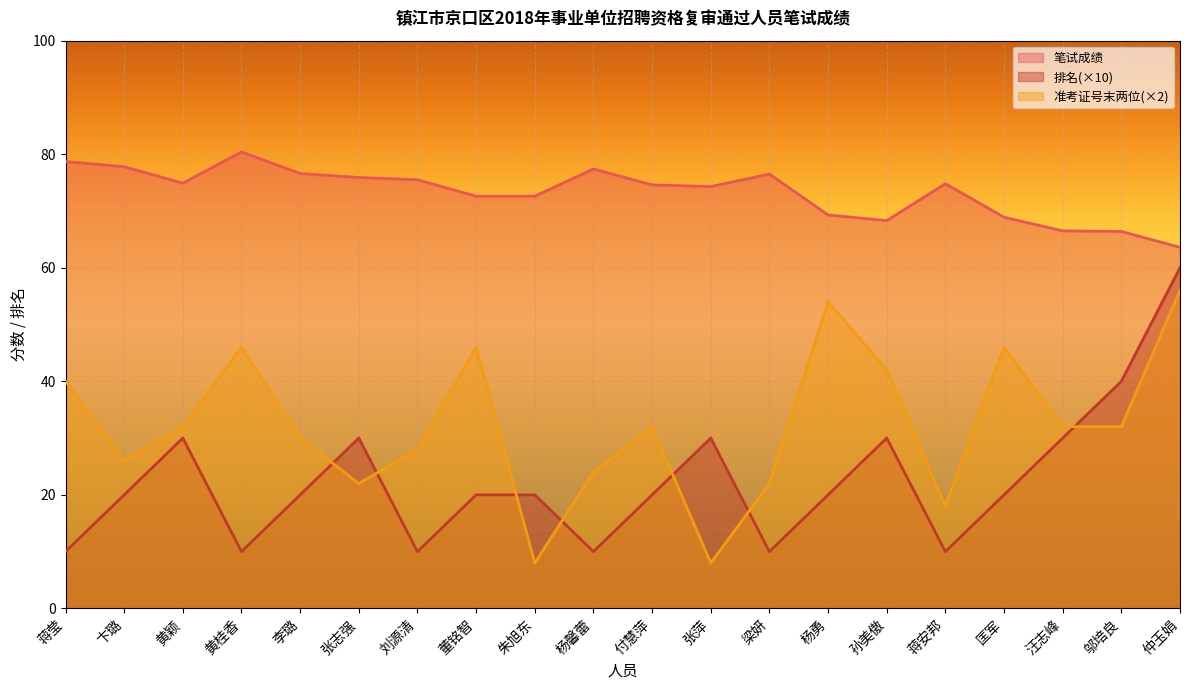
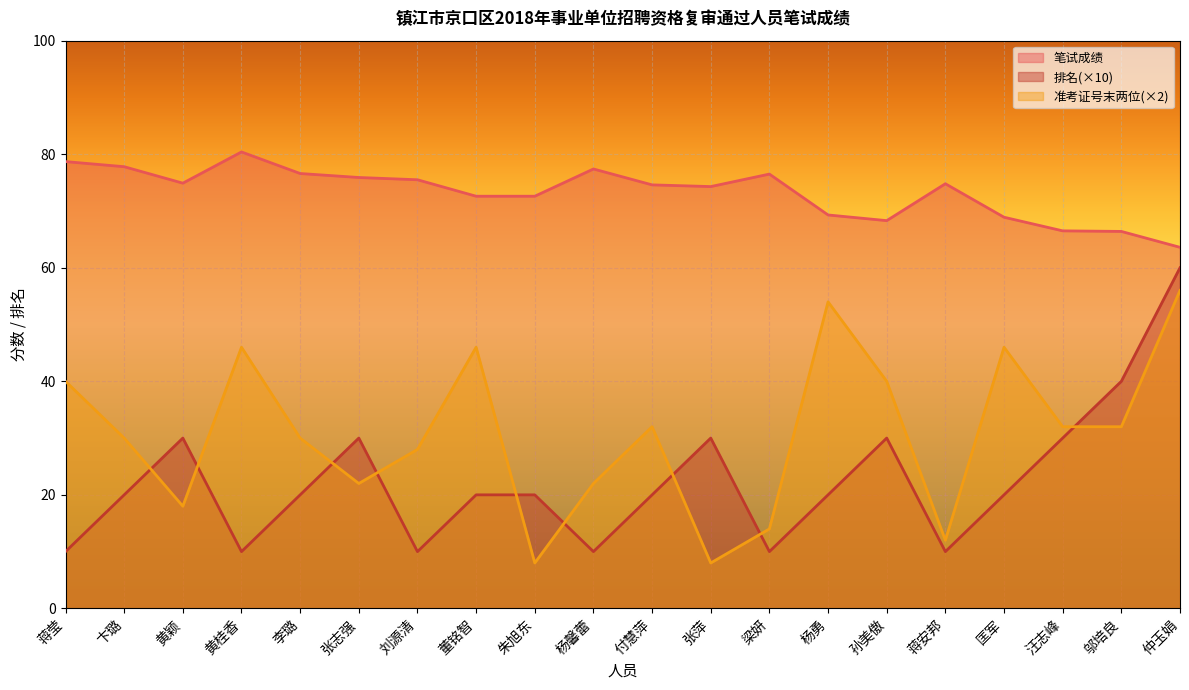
  {
    "准考证号末两位(×2)": {
      "蒋莹": 40,
-     "卞璐": 26,
-     "黄颖": 32,
+     "卞璐": 30,
+     "黄颖": 18,
      "黄桂香": 46,
      "李璐": 30,
      "张志强": 22,
      "刘源清": 28,
      "董铭智": 46,
      "朱旭东": 8,
-     "杨馨蕾": 24,
+     "杨馨蕾": 22,
      "付慧萍": 32,
      "张萍": 8,
-     "梁妍": 22,
+     "梁妍": 14,
      "杨勇": 54,
-     "孙美傲": 42,
-     "蒋安邦": 18,
+     "孙美傲": 40,
+     "蒋安邦": 12,
      "匡军": 46,
      "汪志峰": 32,
      "邬培良": 32,
      "仲玉娟": 56
    }
  }
